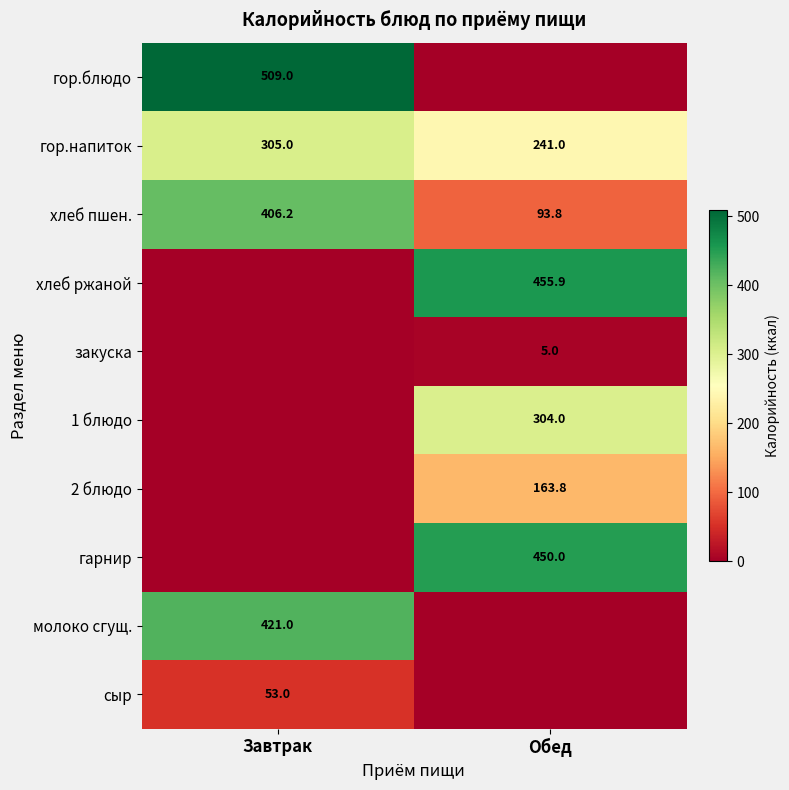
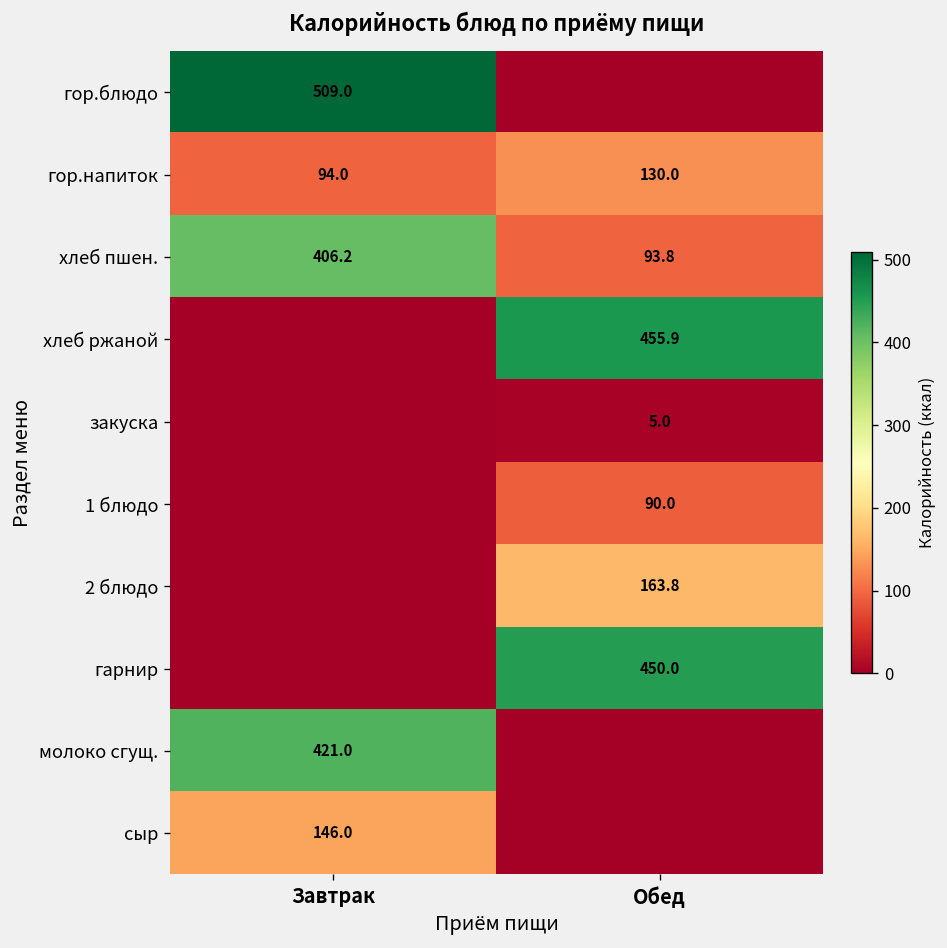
  {
    "гор.блюдо": {
      "Завтрак": 509.0
    },
    "гор.напиток": {
-     "Завтрак": 305.0,
-     "Обед": 241.0
+     "Завтрак": 94.0,
+     "Обед": 130.0
    },
    "хлеб пшен.": {
      "Завтрак": 406.2,
      "Обед": 93.8
    },
    "хлеб ржаной": {
      "Обед": 455.9
    },
    "закуска": {
      "Обед": 5.0
    },
    "1 блюдо": {
-     "Обед": 304.0
+     "Обед": 90.0
    },
    "2 блюдо": {
      "Обед": 163.8
    },
    "гарнир": {
      "Обед": 450.0
    },
    "молоко сгущ.": {
      "Завтрак": 421.0
    },
    "сыр": {
-     "Завтрак": 53.0
+     "Завтрак": 146.0
    }
  }
